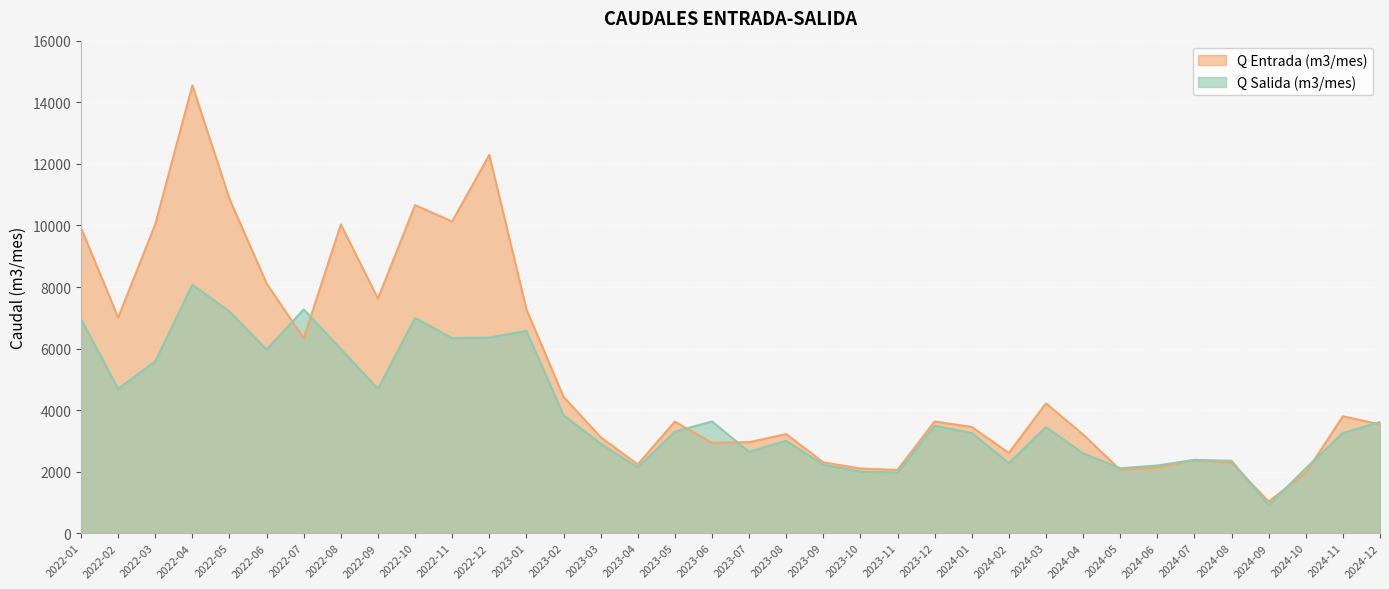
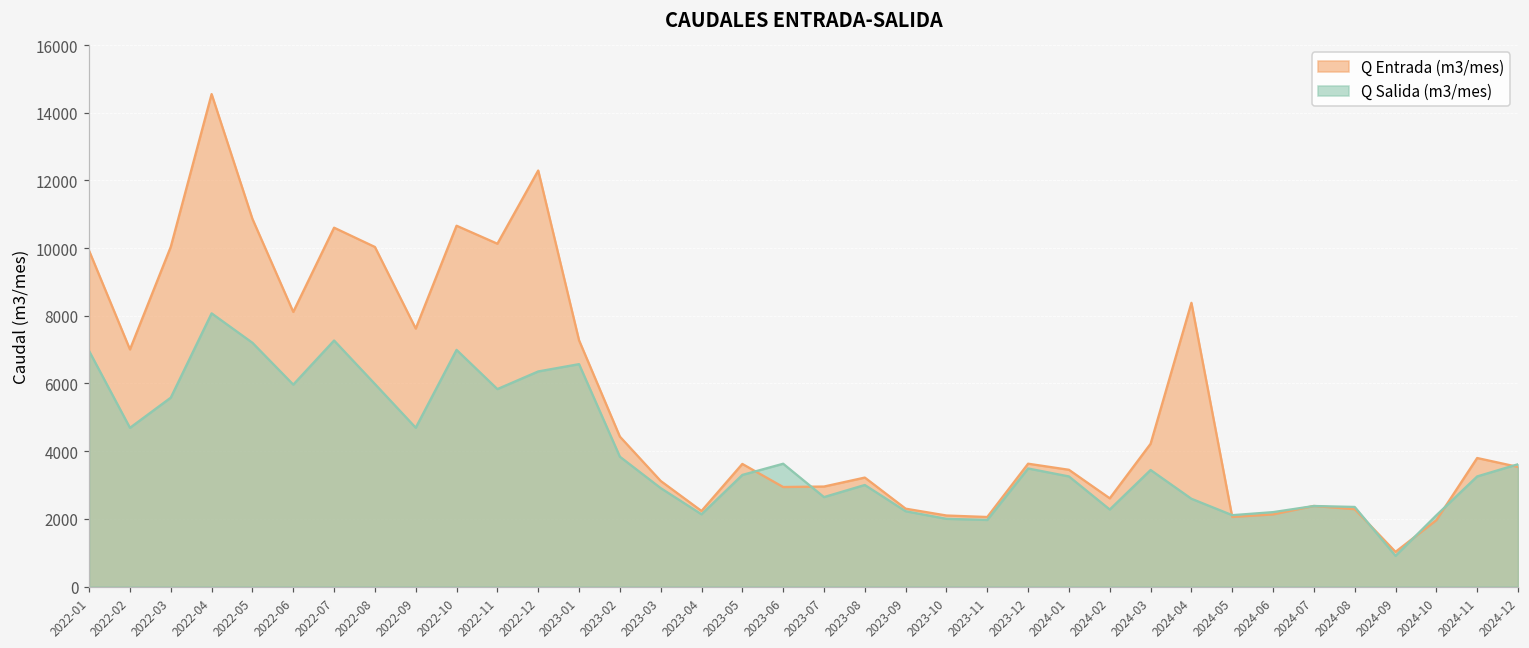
  {
    "Q Entrada (m3/mes)": {
      "2022-01": 9900,
      "2022-02": 7000,
      "2022-03": 10000,
      "2022-04": 14600,
      "2022-05": 10900,
      "2022-06": 8100,
-     "2022-07": 6300,
+     "2022-07": 10600,
      "2022-08": 10000,
      "2022-09": 7600,
      "2022-10": 10700,
      "2022-11": 10100,
      "2022-12": 12300,
      "2023-01": 7300,
      "2023-02": 4400,
      "2023-03": 3100,
      "2023-04": 2200,
      "2023-05": 3600,
      "2023-06": 2900,
      "2023-07": 3000,
      "2023-08": 3200,
      "2023-10": 2100,
      "2023-11": 2100,
      "2023-12": 3600,
      "2024-01": 3500,
      "2024-02": 2600,
      "2024-03": 4200,
-     "2024-04": 3200,
+     "2024-04": 8400,
      "2024-09": 1000,
      "2024-10": 2000,
      "2024-11": 3800
    },
    "Q Salida (m3/mes)": {
      "2022-01": 7000,
      "2022-02": 4700,
      "2022-03": 5600,
      "2022-04": 8100,
      "2022-05": 7200,
      "2022-06": 6000,
      "2022-07": 7300,
      "2022-08": 6000,
      "2022-09": 4700,
      "2022-10": 7000,
-     "2022-11": 6300,
+     "2022-11": 5800,
      "2022-12": 6400,
      "2023-01": 6600,
      "2023-02": 3800,
      "2023-03": 2900,
      "2023-04": 2100,
      "2023-05": 3300,
      "2023-06": 3600,
      "2023-07": 2600,
      "2023-08": 3000,
      "2023-10": 2000,
      "2023-11": 2000,
      "2023-12": 3500,
      "2024-01": 3300,
      "2024-02": 2300,
      "2024-03": 3400,
      "2024-04": 2600,
      "2024-09": 900,
      "2024-10": 2100,
      "2024-11": 3300
    }
  }
